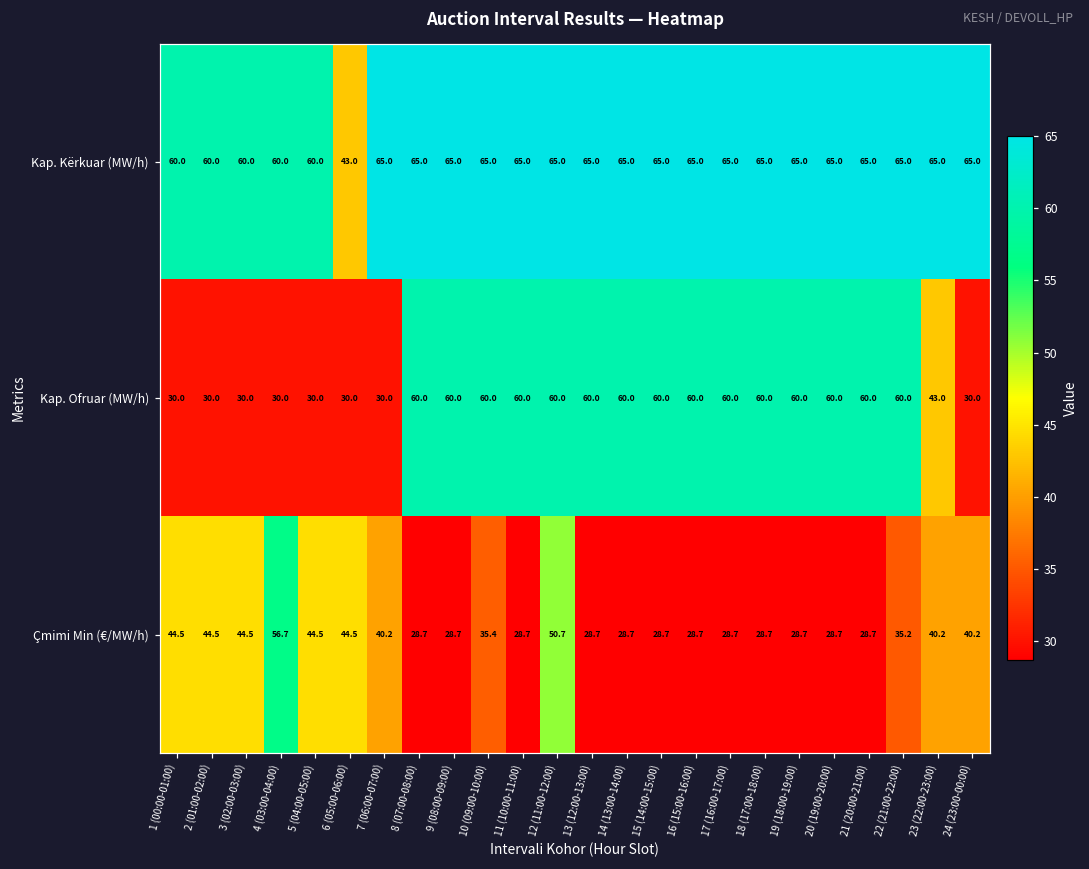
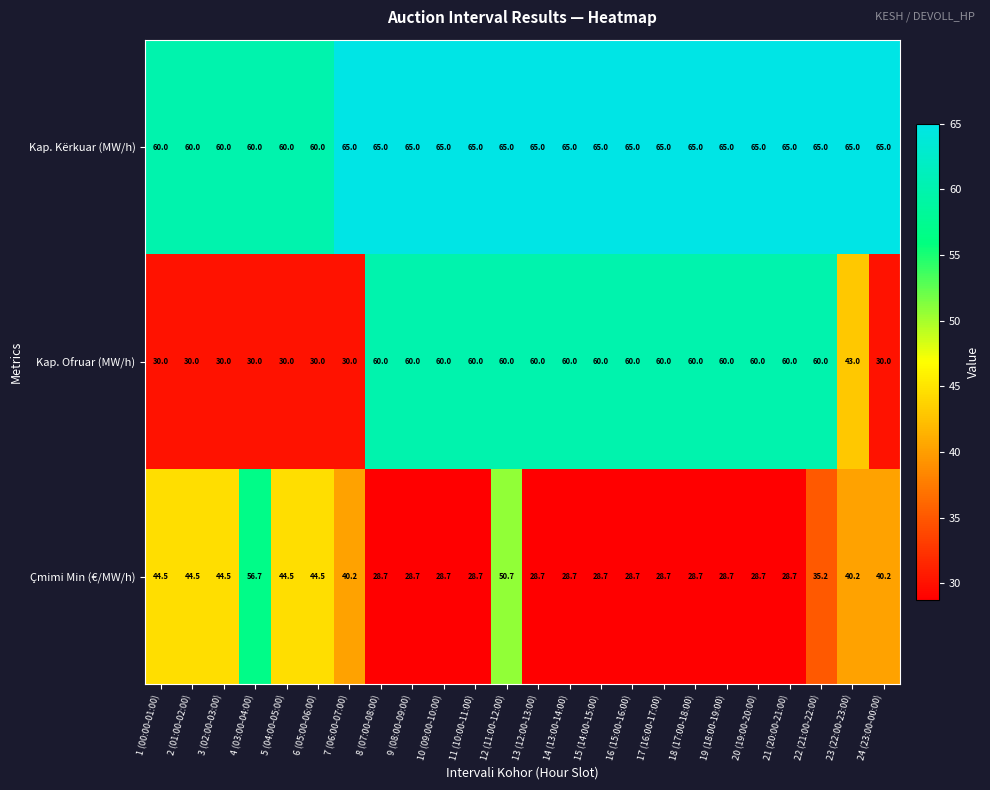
  {
    "Kap. Kërkuar (MW/h)": {
      "1 (00:00-01:00)": 60.0,
      "2 (01:00-02:00)": 60.0,
      "3 (02:00-03:00)": 60.0,
      "4 (03:00-04:00)": 60.0,
      "5 (04:00-05:00)": 60.0,
-     "6 (05:00-06:00)": 43.0,
+     "6 (05:00-06:00)": 60.0,
      "7 (06:00-07:00)": 65.0,
      "8 (07:00-08:00)": 65.0,
      "9 (08:00-09:00)": 65.0,
      "10 (09:00-10:00)": 65.0,
      "11 (10:00-11:00)": 65.0,
      "12 (11:00-12:00)": 65.0,
      "13 (12:00-13:00)": 65.0,
      "14 (13:00-14:00)": 65.0,
      "15 (14:00-15:00)": 65.0,
      "16 (15:00-16:00)": 65.0,
      "17 (16:00-17:00)": 65.0,
      "18 (17:00-18:00)": 65.0,
      "19 (18:00-19:00)": 65.0,
      "20 (19:00-20:00)": 65.0,
      "21 (20:00-21:00)": 65.0,
      "22 (21:00-22:00)": 65.0,
      "23 (22:00-23:00)": 65.0,
      "24 (23:00-00:00)": 65.0
    },
    "Kap. Ofruar (MW/h)": {
      "1 (00:00-01:00)": 30.0,
      "2 (01:00-02:00)": 30.0,
      "3 (02:00-03:00)": 30.0,
      "4 (03:00-04:00)": 30.0,
      "5 (04:00-05:00)": 30.0,
      "6 (05:00-06:00)": 30.0,
      "7 (06:00-07:00)": 30.0,
      "8 (07:00-08:00)": 60.0,
      "9 (08:00-09:00)": 60.0,
      "10 (09:00-10:00)": 60.0,
      "11 (10:00-11:00)": 60.0,
      "12 (11:00-12:00)": 60.0,
      "13 (12:00-13:00)": 60.0,
      "14 (13:00-14:00)": 60.0,
      "15 (14:00-15:00)": 60.0,
      "16 (15:00-16:00)": 60.0,
      "17 (16:00-17:00)": 60.0,
      "18 (17:00-18:00)": 60.0,
      "19 (18:00-19:00)": 60.0,
      "20 (19:00-20:00)": 60.0,
      "21 (20:00-21:00)": 60.0,
      "22 (21:00-22:00)": 60.0,
      "23 (22:00-23:00)": 43.0,
      "24 (23:00-00:00)": 30.0
    },
    "Çmimi Min (€/MW/h)": {
      "1 (00:00-01:00)": 44.5,
      "2 (01:00-02:00)": 44.5,
      "3 (02:00-03:00)": 44.5,
      "4 (03:00-04:00)": 56.7,
      "5 (04:00-05:00)": 44.5,
      "6 (05:00-06:00)": 44.5,
      "7 (06:00-07:00)": 40.2,
      "8 (07:00-08:00)": 28.7,
      "9 (08:00-09:00)": 28.7,
-     "10 (09:00-10:00)": 35.4,
+     "10 (09:00-10:00)": 28.7,
      "11 (10:00-11:00)": 28.7,
      "12 (11:00-12:00)": 50.7,
      "13 (12:00-13:00)": 28.7,
      "14 (13:00-14:00)": 28.7,
      "15 (14:00-15:00)": 28.7,
      "16 (15:00-16:00)": 28.7,
      "17 (16:00-17:00)": 28.7,
      "18 (17:00-18:00)": 28.7,
      "19 (18:00-19:00)": 28.7,
      "20 (19:00-20:00)": 28.7,
      "21 (20:00-21:00)": 28.7,
      "22 (21:00-22:00)": 35.2,
      "23 (22:00-23:00)": 40.2,
      "24 (23:00-00:00)": 40.2
    }
  }
